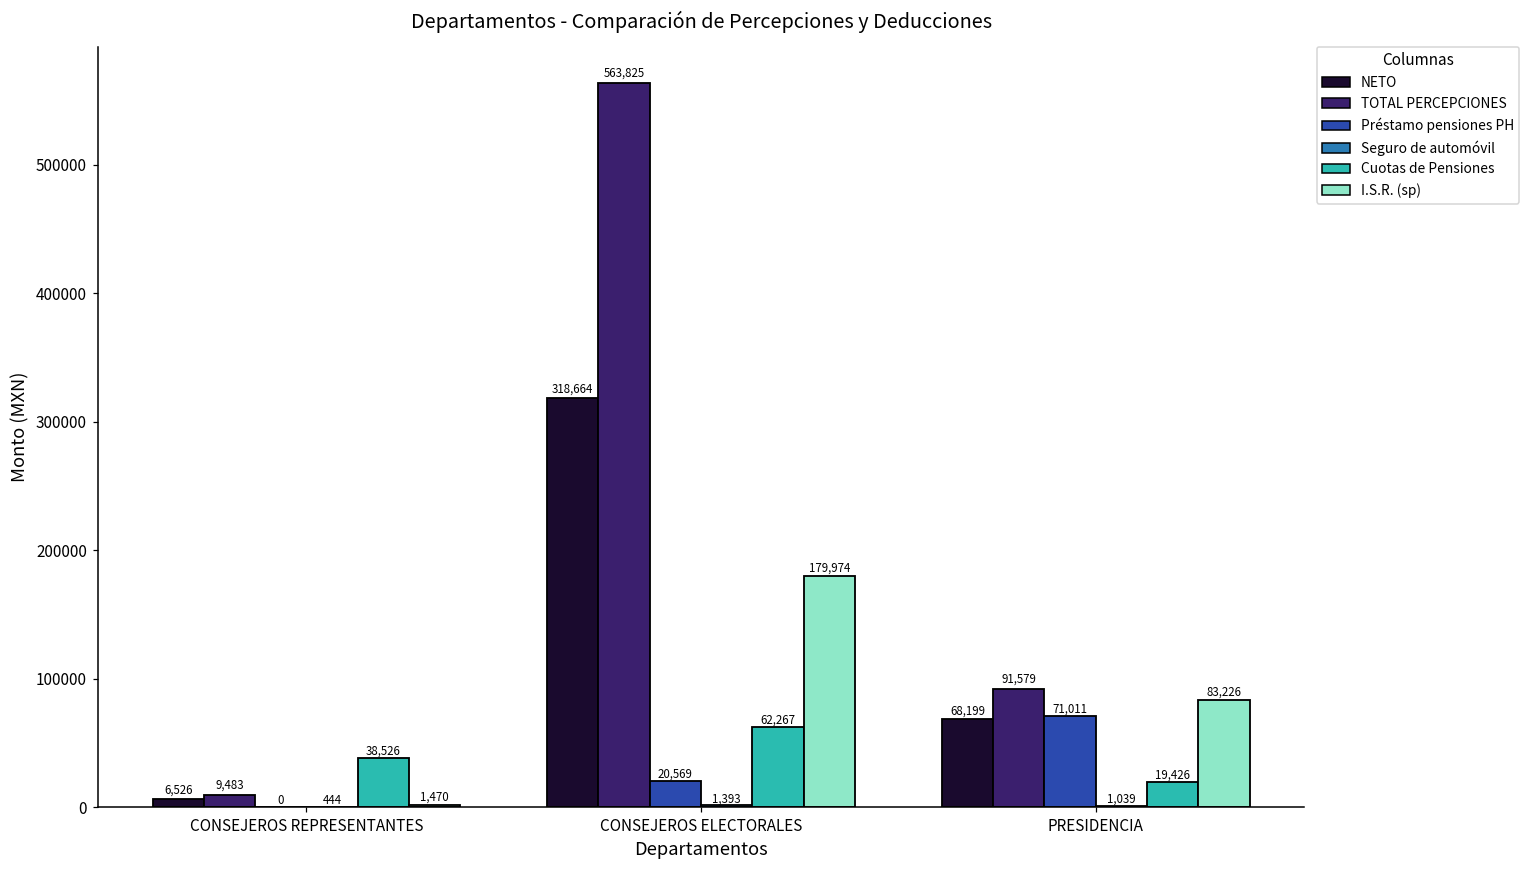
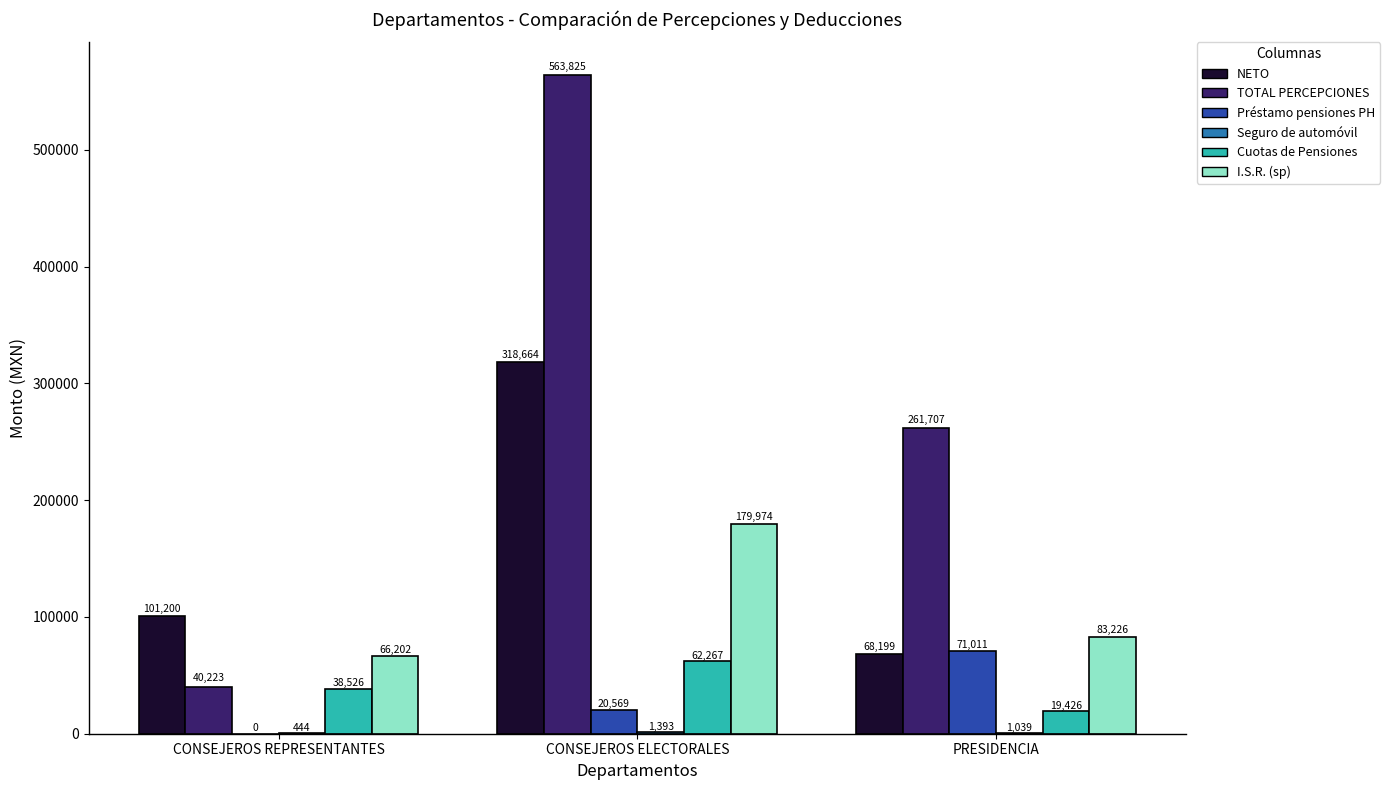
  {
    "NETO": {
-     "CONSEJEROS REPRESENTANTES": "6,526",
+     "CONSEJEROS REPRESENTANTES": "101,200",
      "CONSEJEROS ELECTORALES": "318,664",
      "PRESIDENCIA": "68,199"
    },
    "TOTAL PERCEPCIONES": {
-     "CONSEJEROS REPRESENTANTES": "9,483",
+     "CONSEJEROS REPRESENTANTES": "40,223",
      "CONSEJEROS ELECTORALES": "563,825",
-     "PRESIDENCIA": "91,579"
+     "PRESIDENCIA": "261,707"
    },
    "Cuotas de Pensiones": {
      "CONSEJEROS REPRESENTANTES": "38,526",
      "CONSEJEROS ELECTORALES": "62,267",
      "PRESIDENCIA": "19,426"
    },
    "I.S.R. (sp)": {
-     "CONSEJEROS REPRESENTANTES": "1,470",
+     "CONSEJEROS REPRESENTANTES": "66,202",
      "CONSEJEROS ELECTORALES": "179,974",
      "PRESIDENCIA": "83,226"
    }
  }
